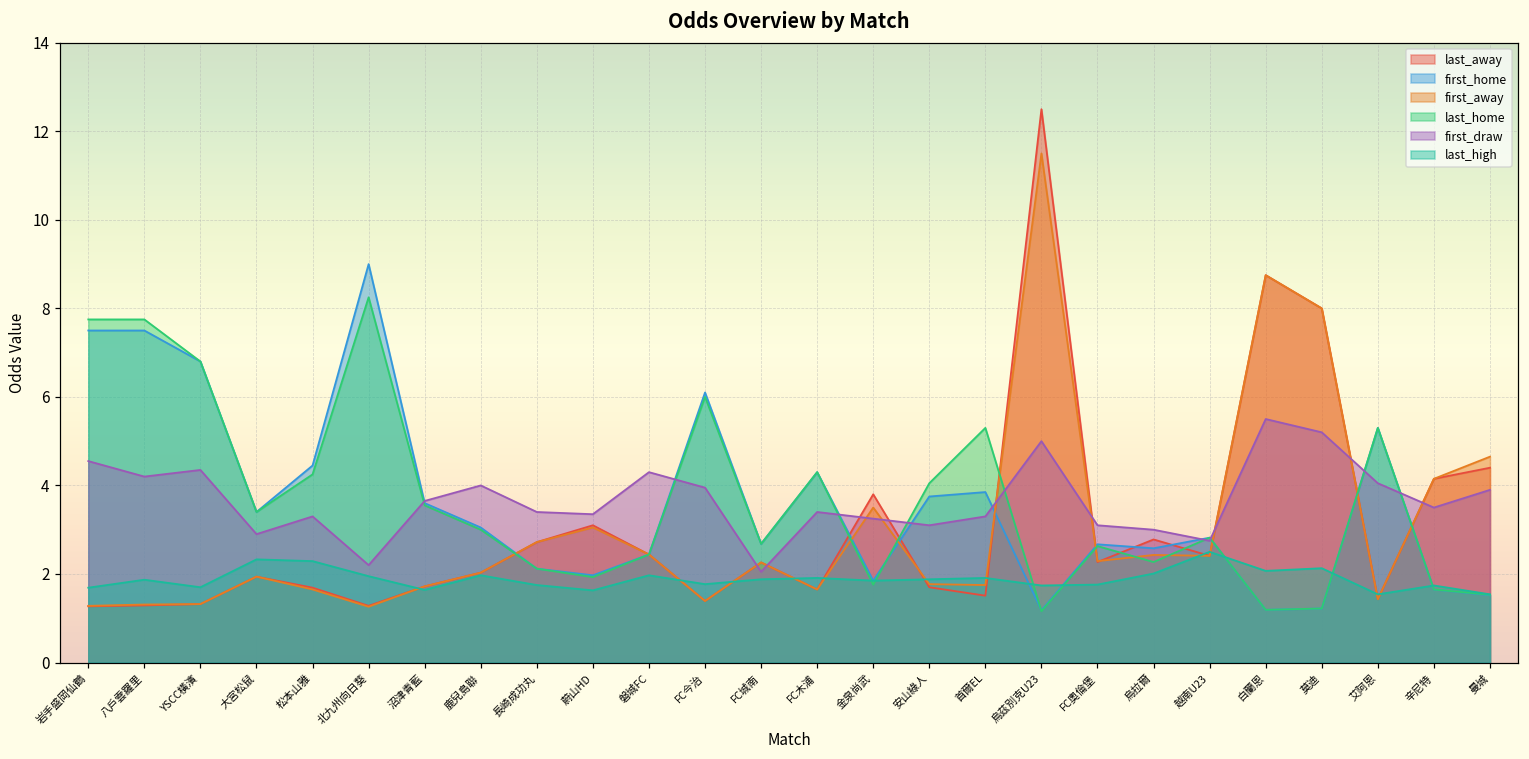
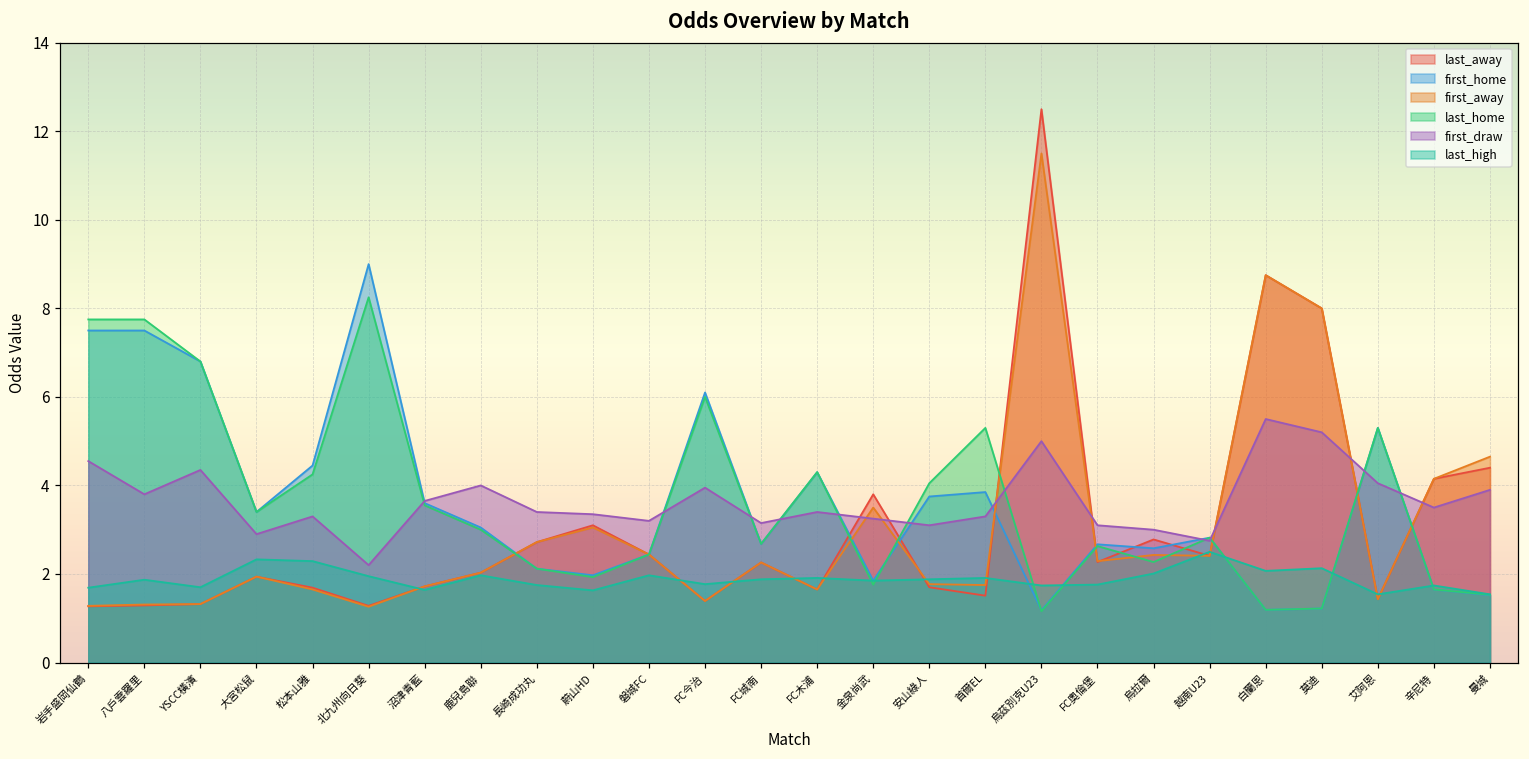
  {
    "first_draw": {
      "岩手盛岡仙鶴": 4.6,
-     "八戶雲羅里": 4.2,
+     "八戶雲羅里": 3.8,
      "YSCC橫濱": 4.4,
      "大宮松鼠": 2.9,
      "松本山雅": 3.3,
      "北九州向日葵": 2.2,
      "鹿兒島聯": 4.0,
      "長崎成功丸": 3.4,
      "蔚山HD": 3.4,
-     "磐城FC": 4.3,
+     "磐城FC": 3.2,
      "FC今治": 4.0,
-     "FC城南": 2.1,
+     "FC城南": 3.2,
      "FC木浦": 3.4,
      "金泉尚武": 3.3,
      "安山綠人": 3.1,
      "首爾EL": 3.3,
      "烏茲別克U23": 5.0,
      "FC奧倫堡": 3.1,
      "烏拉爾": 3.0,
      "越南U23": 2.8,
      "白蘭恩": 5.5,
      "莫迪": 5.2,
      "艾阿恩": 4.1,
      "辛尼特": 3.5,
      "曼城": 3.9
    }
  }
